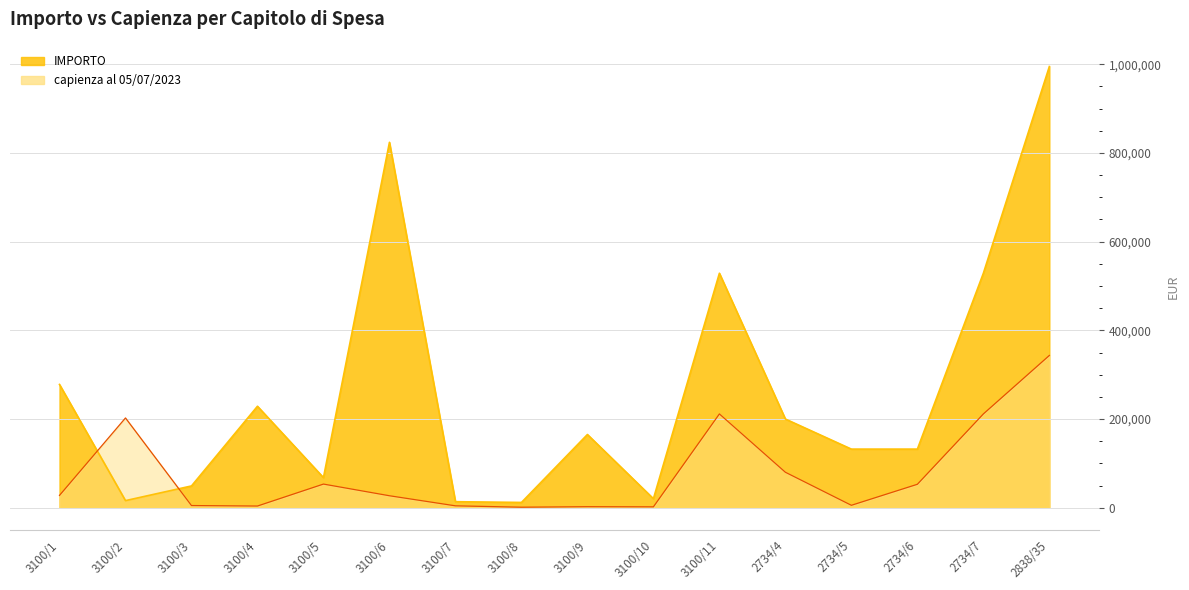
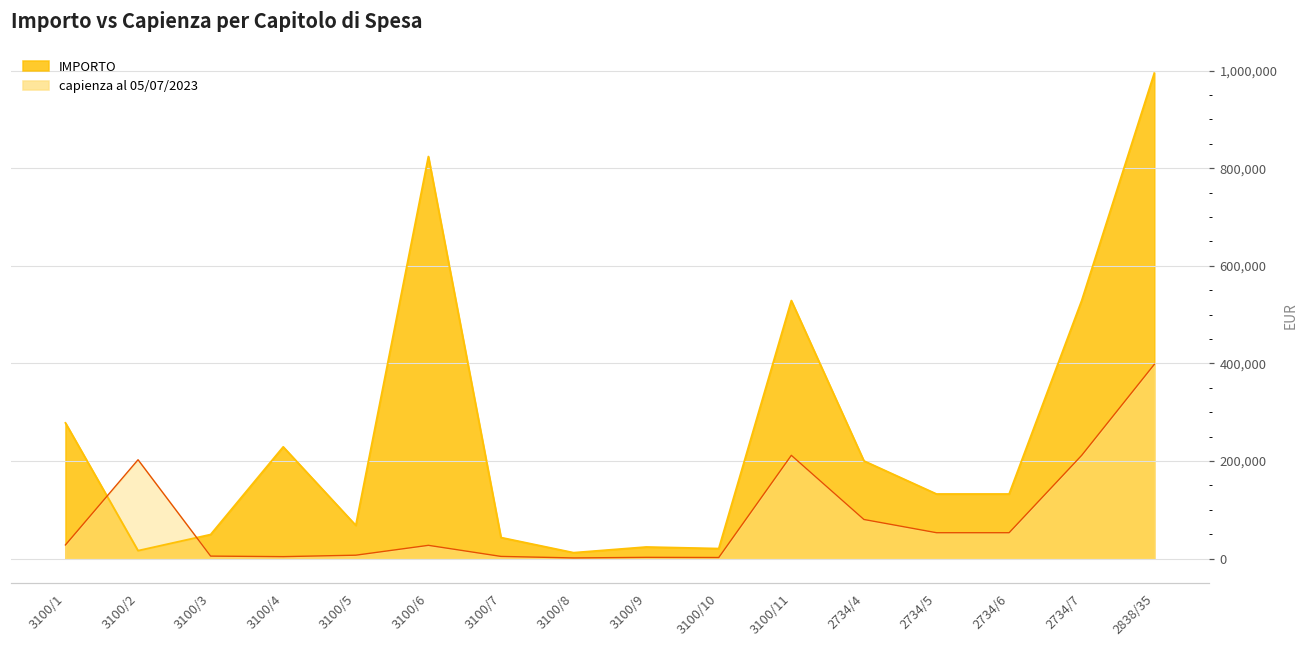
  {
    "IMPORTO": {
      "3100/1": "280,000",
      "3100/2": "20,000",
      "3100/3": "50,000",
      "3100/4": "230,000",
      "3100/5": "70,000",
      "3100/6": "820,000",
-     "3100/7": "10,000",
+     "3100/7": "40,000",
      "3100/8": "10,000",
-     "3100/9": "170,000",
+     "3100/9": "20,000",
      "3100/10": "20,000",
      "3100/11": "530,000",
      "2734/4": "200,000",
      "2734/5": "130,000",
      "2734/6": "130,000",
      "2734/7": "530,000",
      "2838/35": "1,000,000"
    },
    "capienza al 05/07/2023": {
      "3100/1": "30,000",
      "3100/2": "200,000",
      "3100/3": "0",
      "3100/4": "0",
-     "3100/5": "50,000",
+     "3100/5": "10,000",
      "3100/6": "30,000",
      "3100/7": "0",
      "3100/8": "0",
      "3100/9": "0",
      "3100/10": "0",
      "3100/11": "210,000",
      "2734/4": "80,000",
-     "2734/5": "10,000",
+     "2734/5": "50,000",
      "2734/6": "50,000",
      "2734/7": "210,000",
-     "2838/35": "340,000"
+     "2838/35": "400,000"
    }
  }
